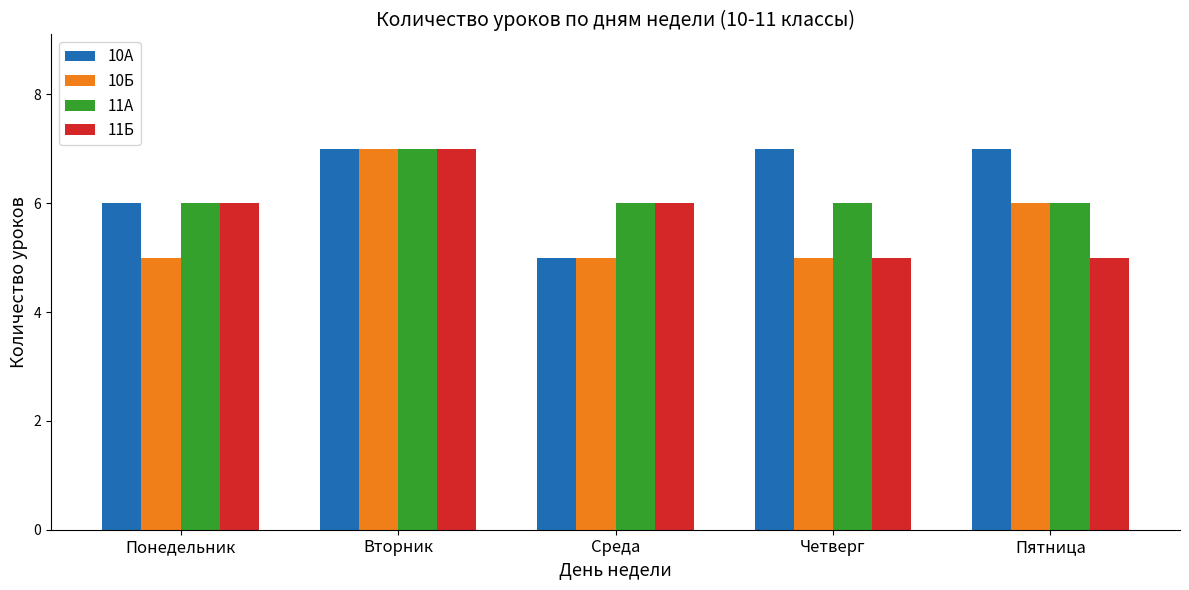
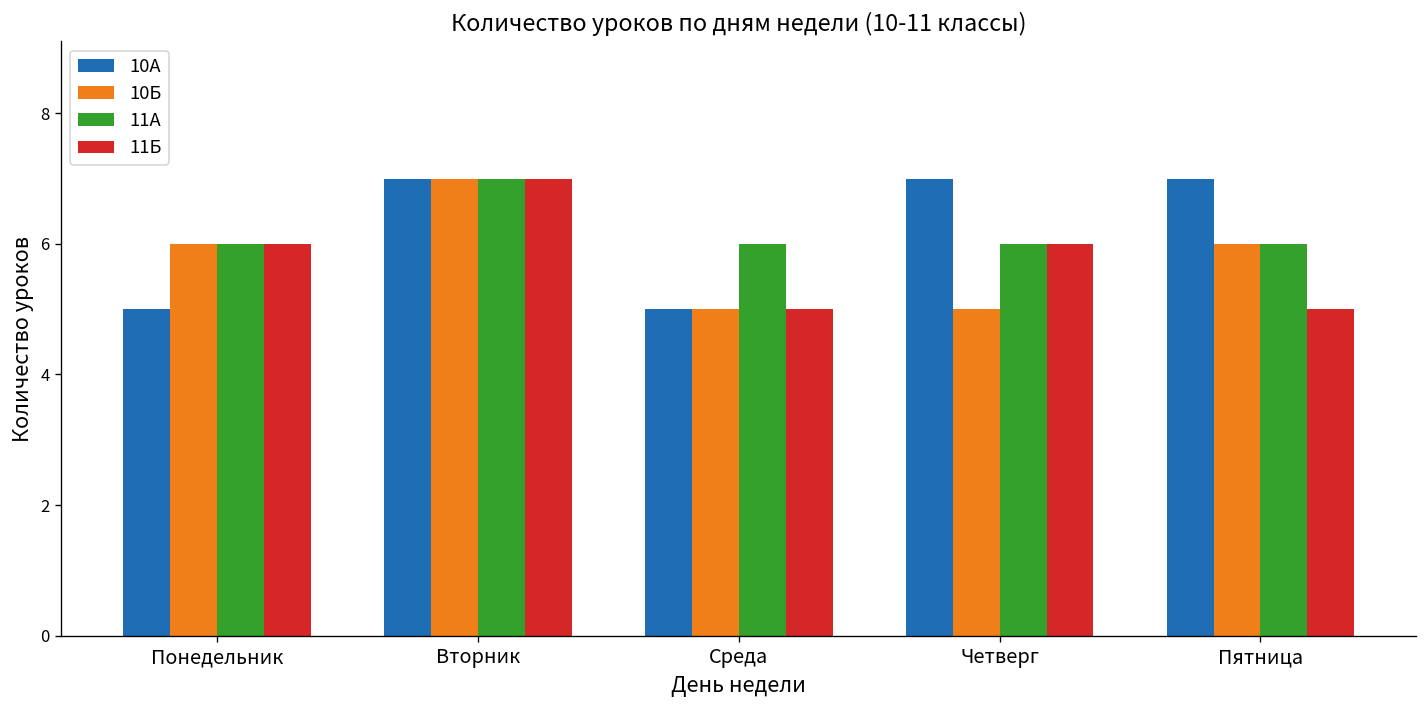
  {
    "10А": {
-     "Понедельник": 6,
+     "Понедельник": 5,
      "Вторник": 7,
      "Среда": 5,
      "Четверг": 7,
      "Пятница": 7
    },
    "10Б": {
-     "Понедельник": 5,
+     "Понедельник": 6,
      "Вторник": 7,
      "Среда": 5,
      "Четверг": 5,
      "Пятница": 6
    },
    "11А": {
      "Понедельник": 6,
      "Вторник": 7,
      "Среда": 6,
      "Четверг": 6,
      "Пятница": 6
    },
    "11Б": {
      "Понедельник": 6,
      "Вторник": 7,
-     "Среда": 6,
-     "Четверг": 5,
+     "Среда": 5,
+     "Четверг": 6,
      "Пятница": 5
    }
  }
